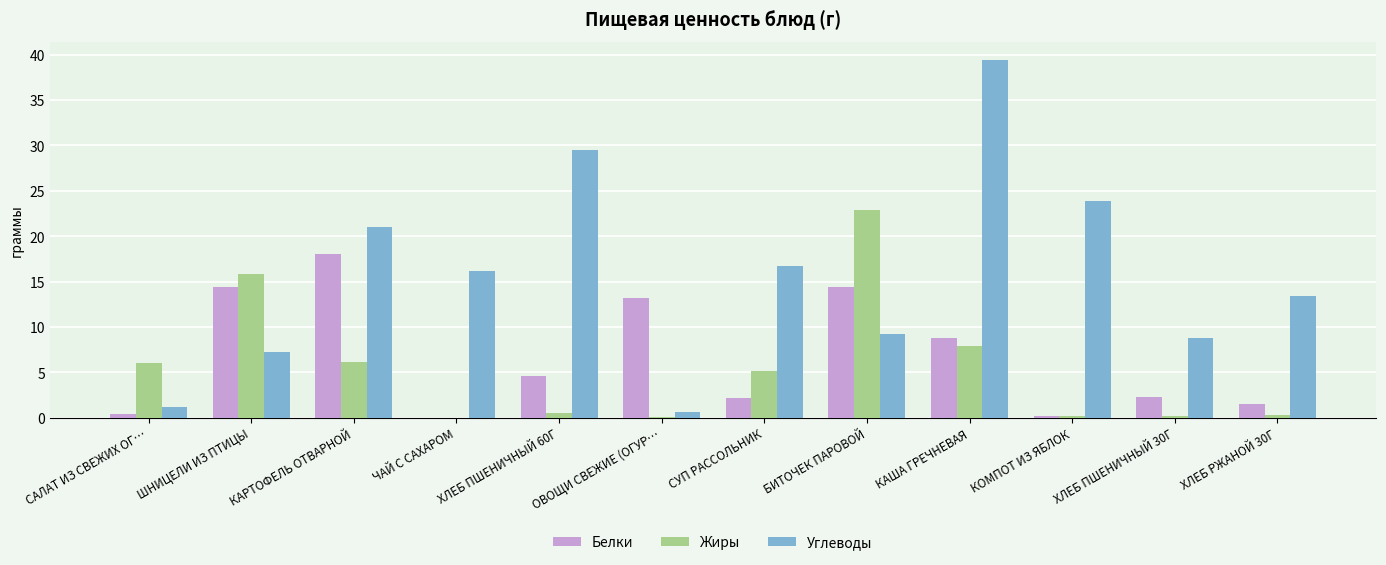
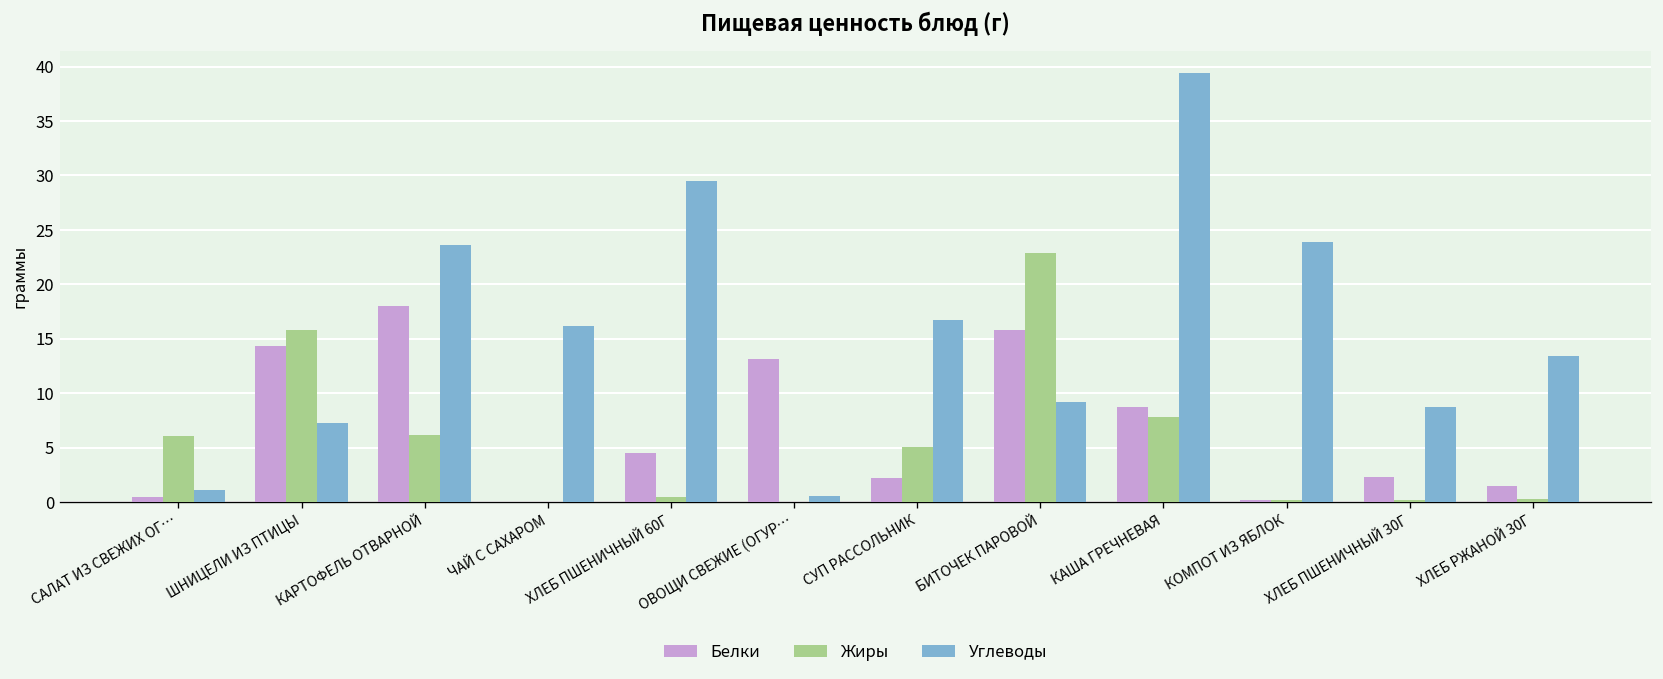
  {
    "Белки": {
      "САЛАТ ИЗ СВЕЖИХ ОГ…": 0,
      "ШНИЦЕЛИ ИЗ ПТИЦЫ": 14,
      "КАРТОФЕЛЬ ОТВАРНОЙ": 18,
      "ЧАЙ С САХАРОМ": 0,
      "ХЛЕБ ПШЕНИЧНЫЙ 60Г": 5,
      "ОВОЩИ СВЕЖИЕ (ОГУР…": 13,
      "СУП РАССОЛЬНИК": 2,
-     "БИТОЧЕК ПАРОВОЙ": 14,
+     "БИТОЧЕК ПАРОВОЙ": 16,
      "КАША ГРЕЧНЕВАЯ": 9,
      "ХЛЕБ ПШЕНИЧНЫЙ 30Г": 2,
      "ХЛЕБ РЖАНОЙ 30Г": 1
    },
    "Жиры": {
      "САЛАТ ИЗ СВЕЖИХ ОГ…": 6,
      "ШНИЦЕЛИ ИЗ ПТИЦЫ": 16,
      "КАРТОФЕЛЬ ОТВАРНОЙ": 6,
      "ЧАЙ С САХАРОМ": 0,
      "ХЛЕБ ПШЕНИЧНЫЙ 60Г": 0,
      "СУП РАССОЛЬНИК": 5,
      "БИТОЧЕК ПАРОВОЙ": 23,
      "КАША ГРЕЧНЕВАЯ": 8,
      "ХЛЕБ РЖАНОЙ 30Г": 0
    },
    "Углеводы": {
      "САЛАТ ИЗ СВЕЖИХ ОГ…": 1,
      "ШНИЦЕЛИ ИЗ ПТИЦЫ": 7,
-     "КАРТОФЕЛЬ ОТВАРНОЙ": 21,
+     "КАРТОФЕЛЬ ОТВАРНОЙ": 24,
      "ЧАЙ С САХАРОМ": 16,
      "ХЛЕБ ПШЕНИЧНЫЙ 60Г": 30,
      "ОВОЩИ СВЕЖИЕ (ОГУР…": 1,
      "СУП РАССОЛЬНИК": 17,
      "БИТОЧЕК ПАРОВОЙ": 9,
      "КАША ГРЕЧНЕВАЯ": 39,
      "КОМПОТ ИЗ ЯБЛОК": 24,
      "ХЛЕБ ПШЕНИЧНЫЙ 30Г": 9,
      "ХЛЕБ РЖАНОЙ 30Г": 13
    }
  }
